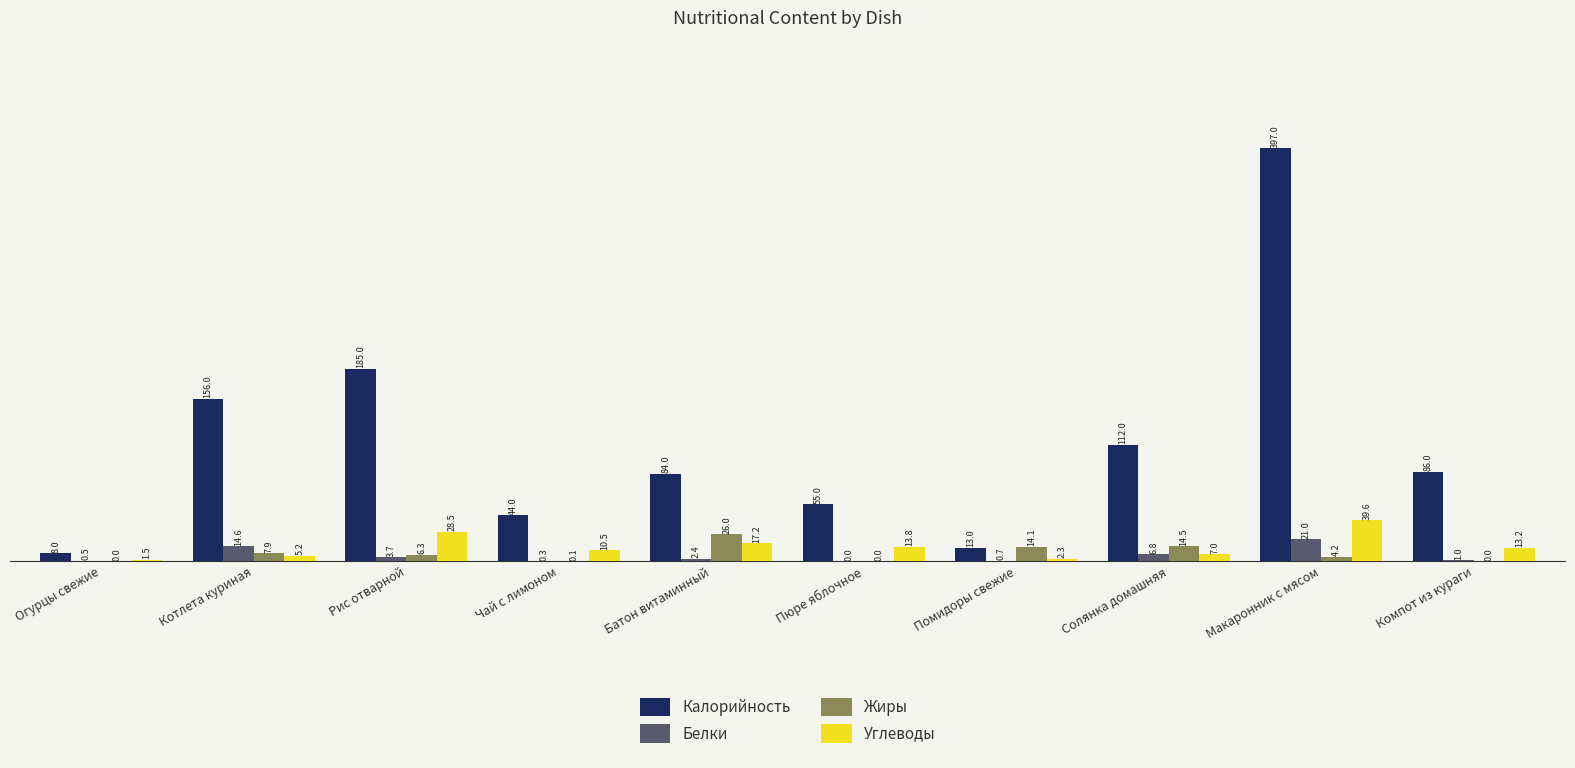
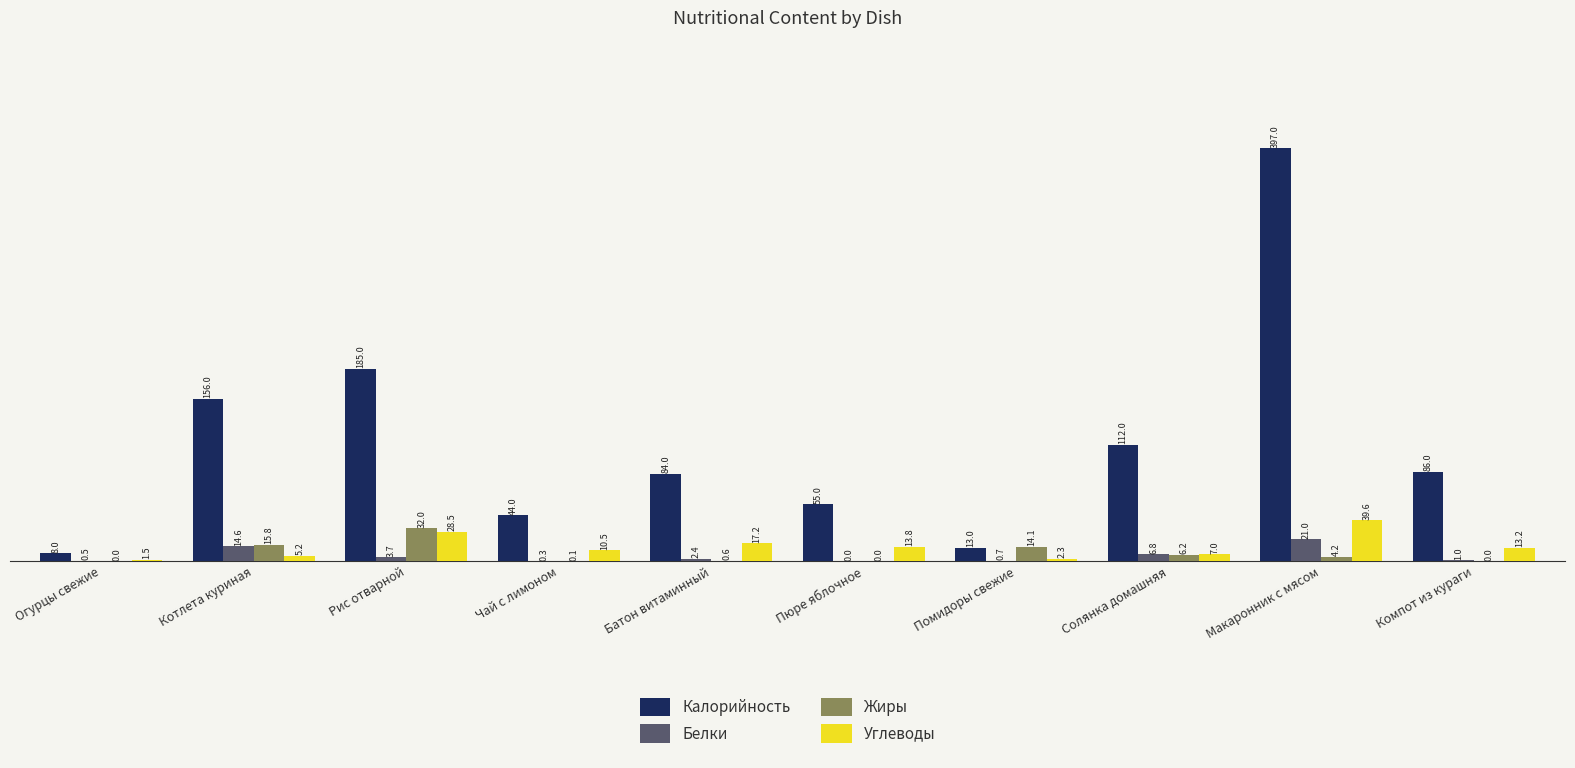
  {
    "Калорийность": {
      "Огурцы свежие": 8.0,
      "Котлета куриная": 156.0,
      "Рис отварной": 185.0,
      "Чай с лимоном": 44.0,
      "Батон витаминный": 84.0,
      "Пюре яблочное": 55.0,
      "Помидоры свежие": 13.0,
      "Солянка домашняя": 112.0,
      "Макаронник с мясом": 397.0,
      "Компот из кураги": 86.0
    },
    "Белки": {
      "Огурцы свежие": 0.5,
      "Котлета куриная": 14.6,
      "Рис отварной": 3.7,
      "Чай с лимоном": 0.3,
      "Батон витаминный": 2.4,
      "Пюре яблочное": 0.0,
      "Помидоры свежие": 0.7,
      "Солянка домашняя": 6.8,
      "Макаронник с мясом": 21.0,
      "Компот из кураги": 1.0
    },
    "Жиры": {
      "Огурцы свежие": 0.0,
-     "Котлета куриная": 7.9,
-     "Рис отварной": 6.3,
+     "Котлета куриная": 15.8,
+     "Рис отварной": 32.0,
      "Чай с лимоном": 0.1,
-     "Батон витаминный": 26.0,
+     "Батон витаминный": 0.6,
      "Пюре яблочное": 0.0,
      "Помидоры свежие": 14.1,
-     "Солянка домашняя": 14.5,
+     "Солянка домашняя": 6.2,
      "Макаронник с мясом": 4.2,
      "Компот из кураги": 0.0
    },
    "Углеводы": {
      "Огурцы свежие": 1.5,
      "Котлета куриная": 5.2,
      "Рис отварной": 28.5,
      "Чай с лимоном": 10.5,
      "Батон витаминный": 17.2,
      "Пюре яблочное": 13.8,
      "Помидоры свежие": 2.3,
      "Солянка домашняя": 7.0,
      "Макаронник с мясом": 39.6,
      "Компот из кураги": 13.2
    }
  }
